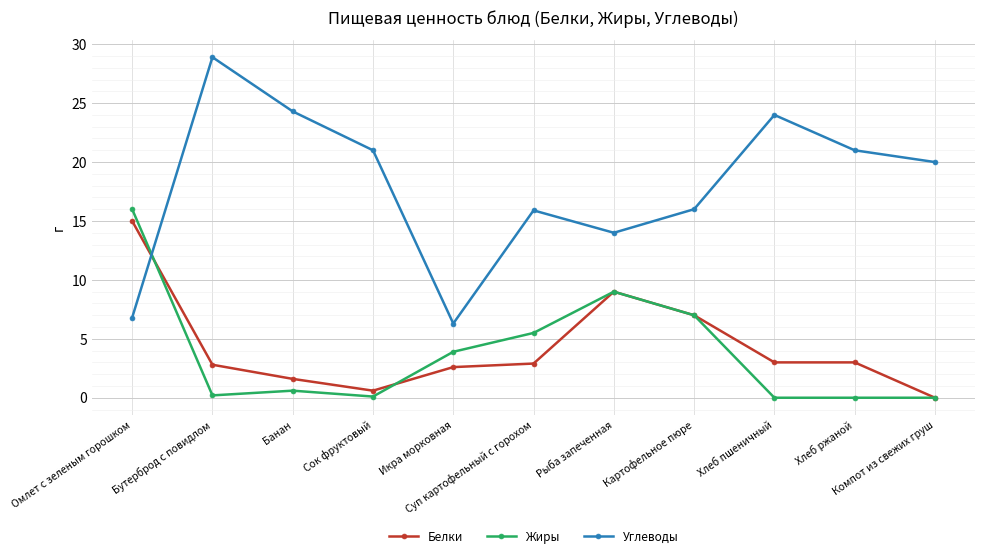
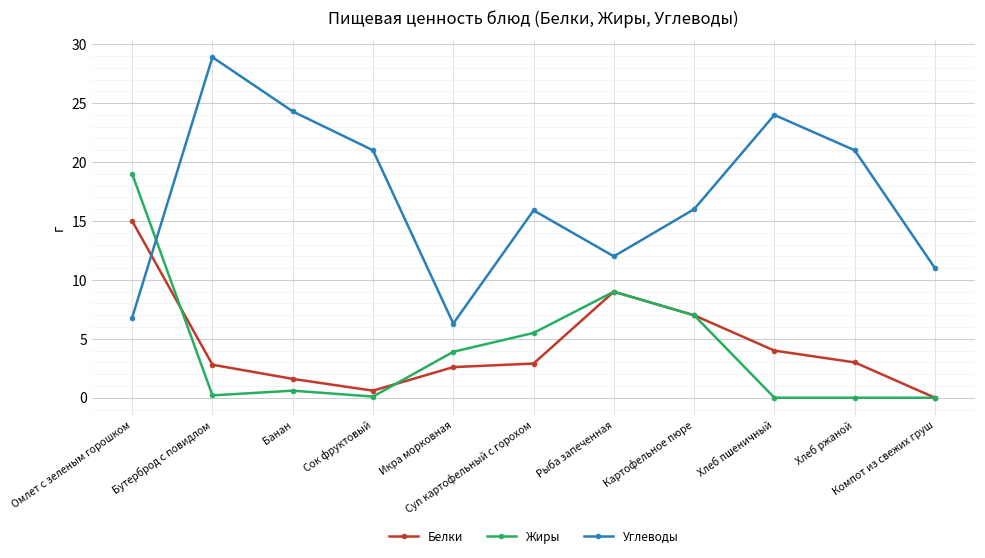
  {
    "Белки": {
      "Омлет с зеленым горошком": 15,
      "Бутерброд с повидлом": 3,
      "Банан": 1.6,
      "Сок фруктовый": 0.6,
      "Икра морковная": 2.6,
      "Суп картофельный с горохом": 3,
-     "Хлеб пшеничный": 3,
+     "Хлеб пшеничный": 4,
      "Хлеб ржаной": 3
    },
    "Жиры": {
-     "Омлет с зеленым горошком": 16,
+     "Омлет с зеленым горошком": 19,
      "Бутерброд с повидлом": 0,
      "Банан": 0.6,
      "Сок фруктовый": 0,
      "Икра морковная": 4,
      "Суп картофельный с горохом": 5.5,
      "Хлеб пшеничный": 0,
      "Хлеб ржаной": 0
    },
    "Углеводы": {
      "Омлет с зеленым горошком": 7,
      "Бутерброд с повидлом": 29,
      "Банан": 24.3,
      "Сок фруктовый": 21,
      "Икра морковная": 6.3,
      "Суп картофельный с горохом": 16,
-     "Рыба запеченная": 14,
+     "Рыба запеченная": 12,
      "Картофельное пюре": 16,
      "Хлеб пшеничный": 24,
      "Хлеб ржаной": 21,
-     "Компот из свежих груш": 20
+     "Компот из свежих груш": 11
    }
  }
